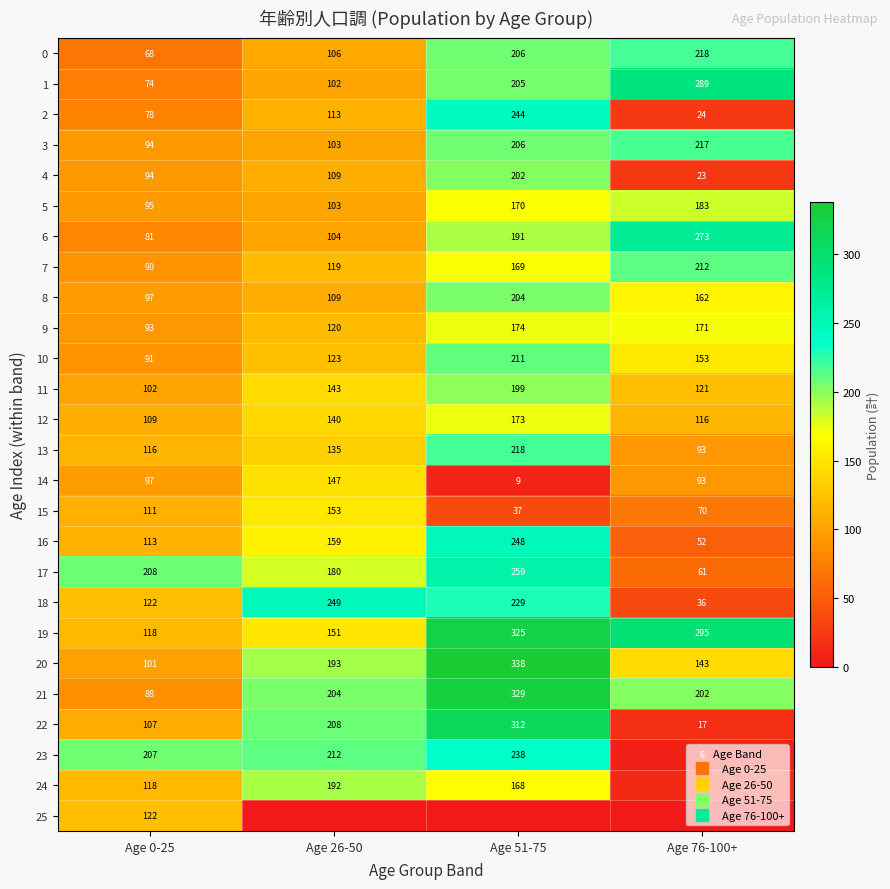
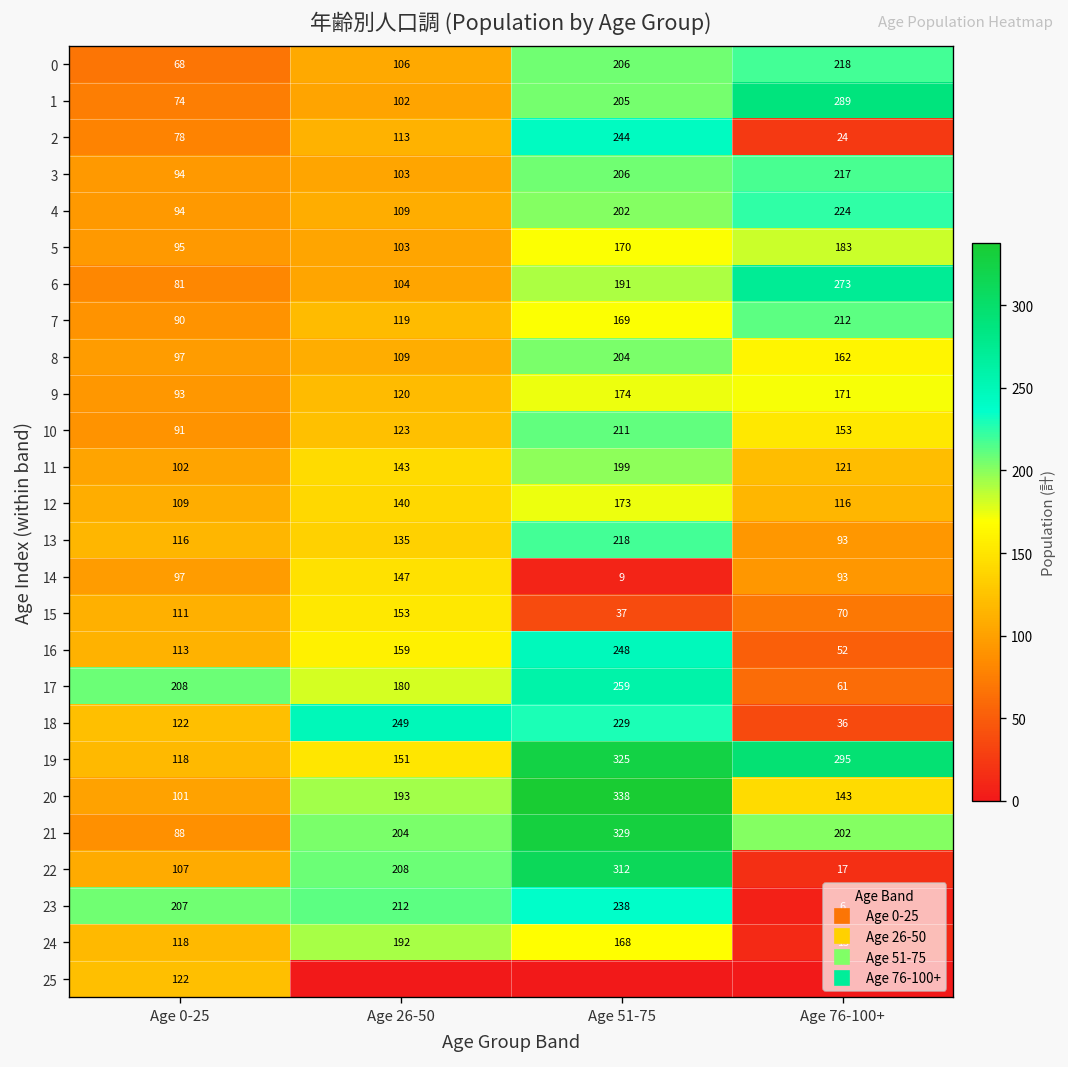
  {
    "0": {
      "Age 0-25": 68,
      "Age 26-50": 106,
      "Age 51-75": 206,
      "Age 76-100+": 218
    },
    "1": {
      "Age 0-25": 74,
      "Age 26-50": 102,
      "Age 51-75": 205,
      "Age 76-100+": 289
    },
    "2": {
      "Age 0-25": 78,
      "Age 26-50": 113,
      "Age 51-75": 244,
      "Age 76-100+": 24
    },
    "3": {
      "Age 0-25": 94,
      "Age 26-50": 103,
      "Age 51-75": 206,
      "Age 76-100+": 217
    },
    "4": {
      "Age 0-25": 94,
      "Age 26-50": 109,
      "Age 51-75": 202,
-     "Age 76-100+": 23
+     "Age 76-100+": 224
    },
    "5": {
      "Age 0-25": 95,
      "Age 26-50": 103,
      "Age 51-75": 170,
      "Age 76-100+": 183
    },
    "6": {
      "Age 0-25": 81,
      "Age 26-50": 104,
      "Age 51-75": 191,
      "Age 76-100+": 273
    },
    "7": {
      "Age 0-25": 90,
      "Age 26-50": 119,
      "Age 51-75": 169,
      "Age 76-100+": 212
    },
    "8": {
      "Age 0-25": 97,
      "Age 26-50": 109,
      "Age 51-75": 204,
      "Age 76-100+": 162
    },
    "9": {
      "Age 0-25": 93,
      "Age 26-50": 120,
      "Age 51-75": 174,
      "Age 76-100+": 171
    },
    "10": {
      "Age 0-25": 91,
      "Age 26-50": 123,
      "Age 51-75": 211,
      "Age 76-100+": 153
    },
    "11": {
      "Age 0-25": 102,
      "Age 26-50": 143,
      "Age 51-75": 199,
      "Age 76-100+": 121
    },
    "12": {
      "Age 0-25": 109,
      "Age 26-50": 140,
      "Age 51-75": 173,
      "Age 76-100+": 116
    },
    "13": {
      "Age 0-25": 116,
      "Age 26-50": 135,
      "Age 51-75": 218,
      "Age 76-100+": 93
    },
    "14": {
      "Age 0-25": 97,
      "Age 26-50": 147,
      "Age 51-75": 9,
      "Age 76-100+": 93
    },
    "15": {
      "Age 0-25": 111,
      "Age 26-50": 153,
      "Age 51-75": 37,
      "Age 76-100+": 70
    },
    "16": {
      "Age 0-25": 113,
      "Age 26-50": 159,
      "Age 51-75": 248,
      "Age 76-100+": 52
    },
    "17": {
      "Age 0-25": 208,
      "Age 26-50": 180,
      "Age 51-75": 259,
      "Age 76-100+": 61
    },
    "18": {
      "Age 0-25": 122,
      "Age 26-50": 249,
      "Age 51-75": 229,
      "Age 76-100+": 36
    },
    "19": {
      "Age 0-25": 118,
      "Age 26-50": 151,
      "Age 51-75": 325,
      "Age 76-100+": 295
    },
    "20": {
      "Age 0-25": 101,
      "Age 26-50": 193,
      "Age 51-75": 338,
      "Age 76-100+": 143
    },
    "21": {
      "Age 0-25": 88,
      "Age 26-50": 204,
      "Age 51-75": 329,
      "Age 76-100+": 202
    },
    "22": {
      "Age 0-25": 107,
      "Age 26-50": 208,
      "Age 51-75": 312,
      "Age 76-100+": 17
    },
    "23": {
      "Age 0-25": 207,
      "Age 26-50": 212,
      "Age 51-75": 238
    },
    "24": {
      "Age 0-25": 118,
      "Age 26-50": 192,
      "Age 51-75": 168
    },
    "25": {
      "Age 0-25": 122
    }
  }
